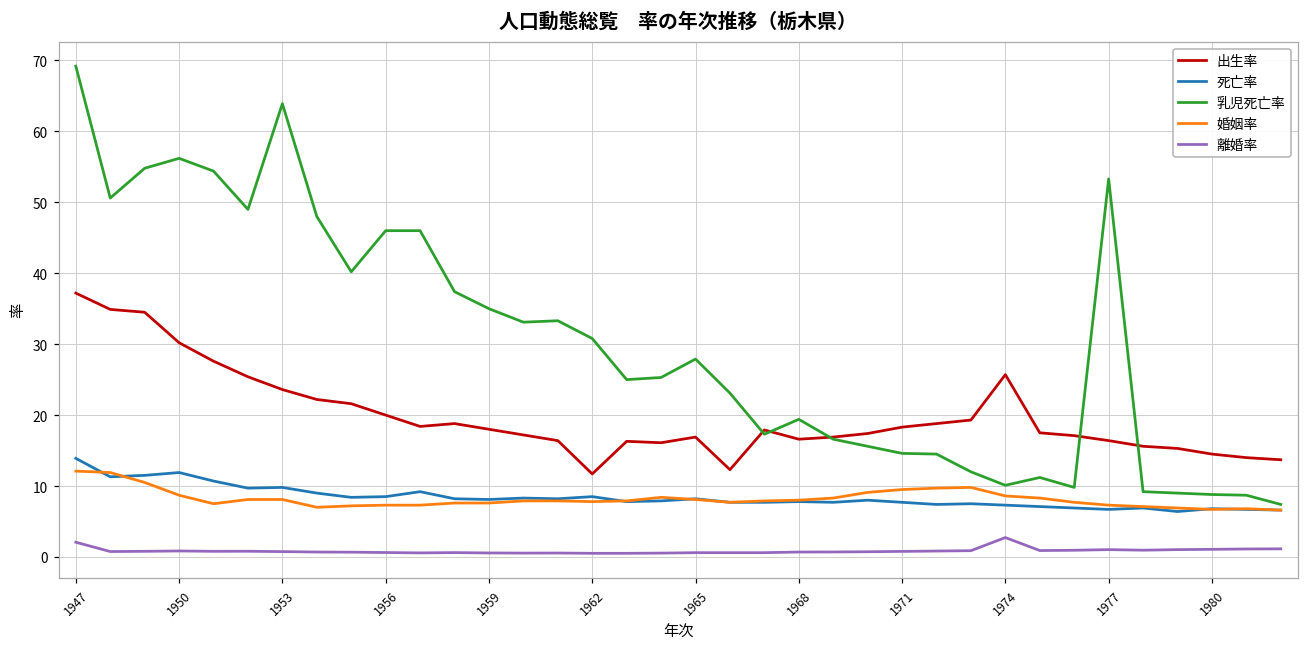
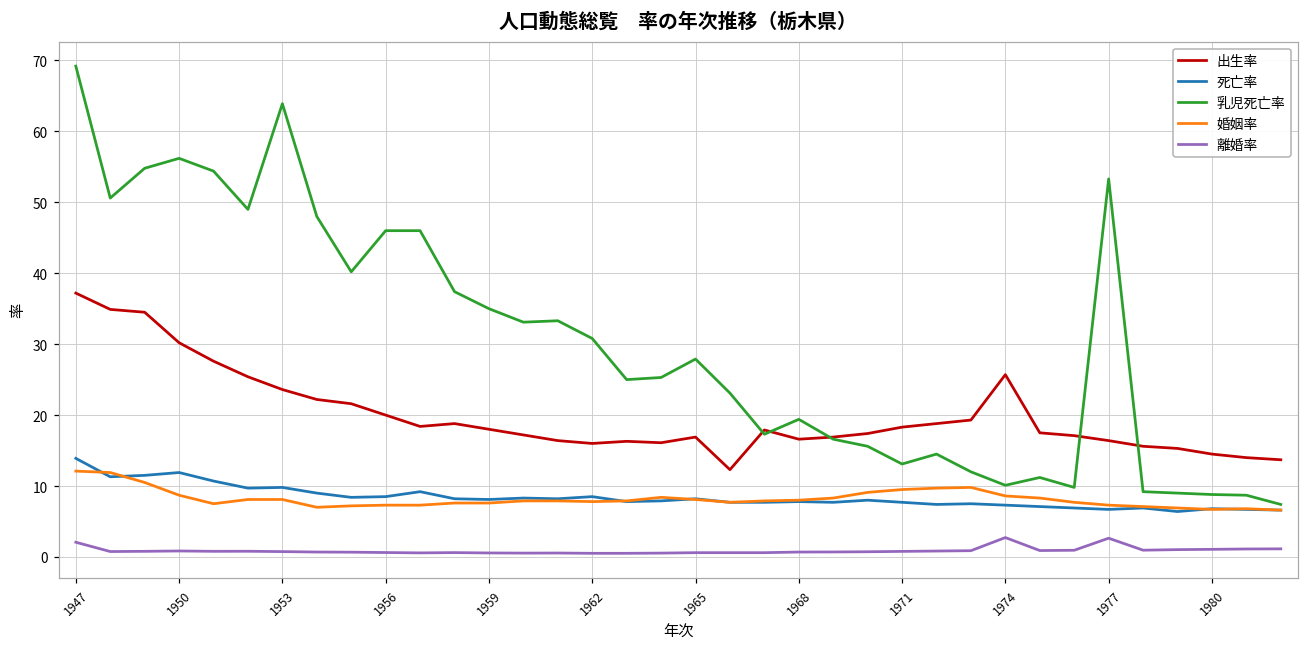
  {
    "出生率": {
      "1947": 37,
      "1950": 30,
      "1953": 24,
      "1956": 20,
      "1959": 18,
-     "1962": 12,
+     "1962": 16,
      "1965": 17,
      "1968": 17,
      "1971": 18,
      "1974": 26,
      "1977": 16,
      "1980": 15
    },
    "死亡率": {
      "1947": 14,
      "1950": 12,
      "1953": 10,
      "1956": 9,
      "1959": 8,
      "1962": 9,
      "1971": 8,
      "1974": 7,
      "1977": 7
    },
    "乳児死亡率": {
      "1947": 69,
      "1950": 56,
      "1953": 64,
      "1956": 46,
      "1959": 35,
      "1962": 31,
      "1965": 28,
      "1968": 19,
-     "1971": 15,
+     "1971": 13,
      "1974": 10,
      "1977": 53,
      "1980": 9
    },
    "婚姻率": {
      "1947": 12,
      "1950": 9,
      "1953": 8,
      "1956": 7,
      "1959": 8,
      "1962": 8,
      "1971": 10,
      "1974": 9,
      "1977": 7
    },
    "離婚率": {
      "1947": 2,
      "1950": 1,
      "1953": 1,
      "1956": 1,
      "1959": 1,
      "1962": 1,
      "1965": 1,
      "1968": 1,
      "1971": 1,
      "1974": 3,
-     "1977": 1,
+     "1977": 3,
      "1980": 1
    }
  }
